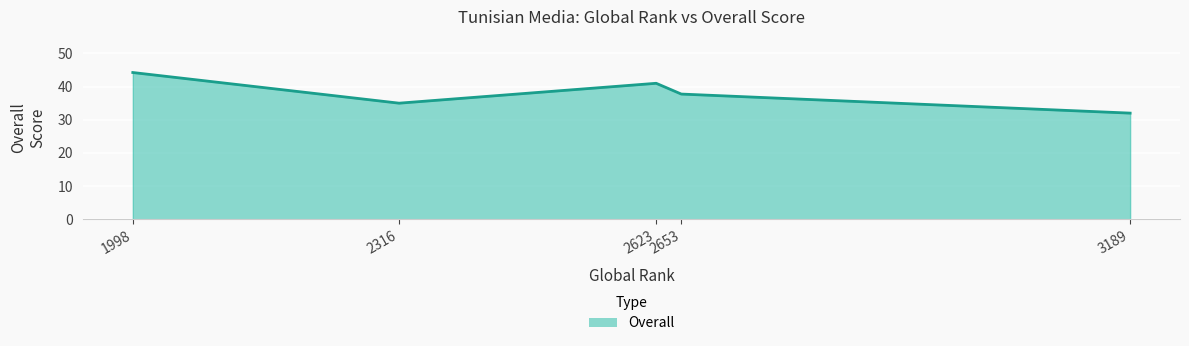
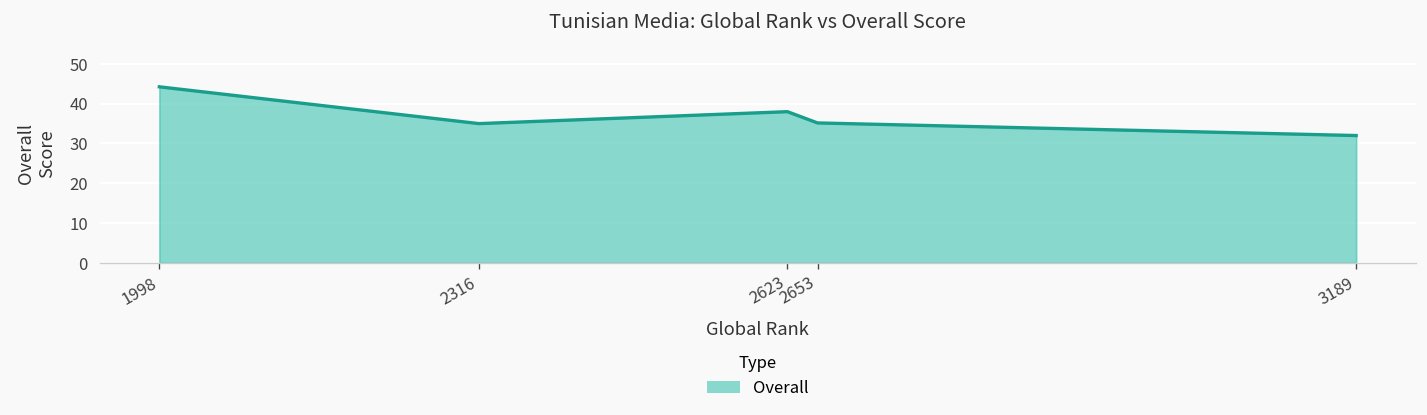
  {
    "1998": 44,
    "2316": 35,
-   "2623": 41,
-   "2653": 38,
+   "2623": 38,
+   "2653": 35,
    "3189": 32
  }
